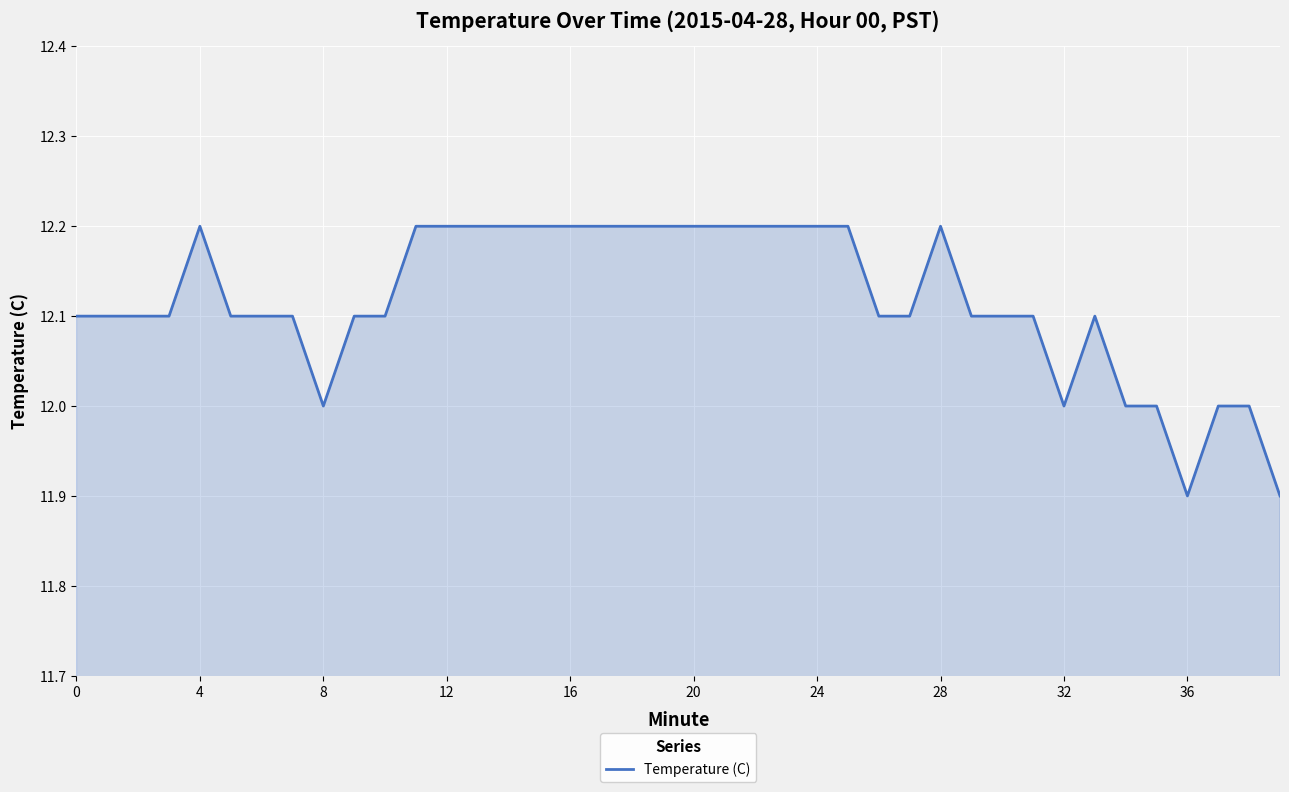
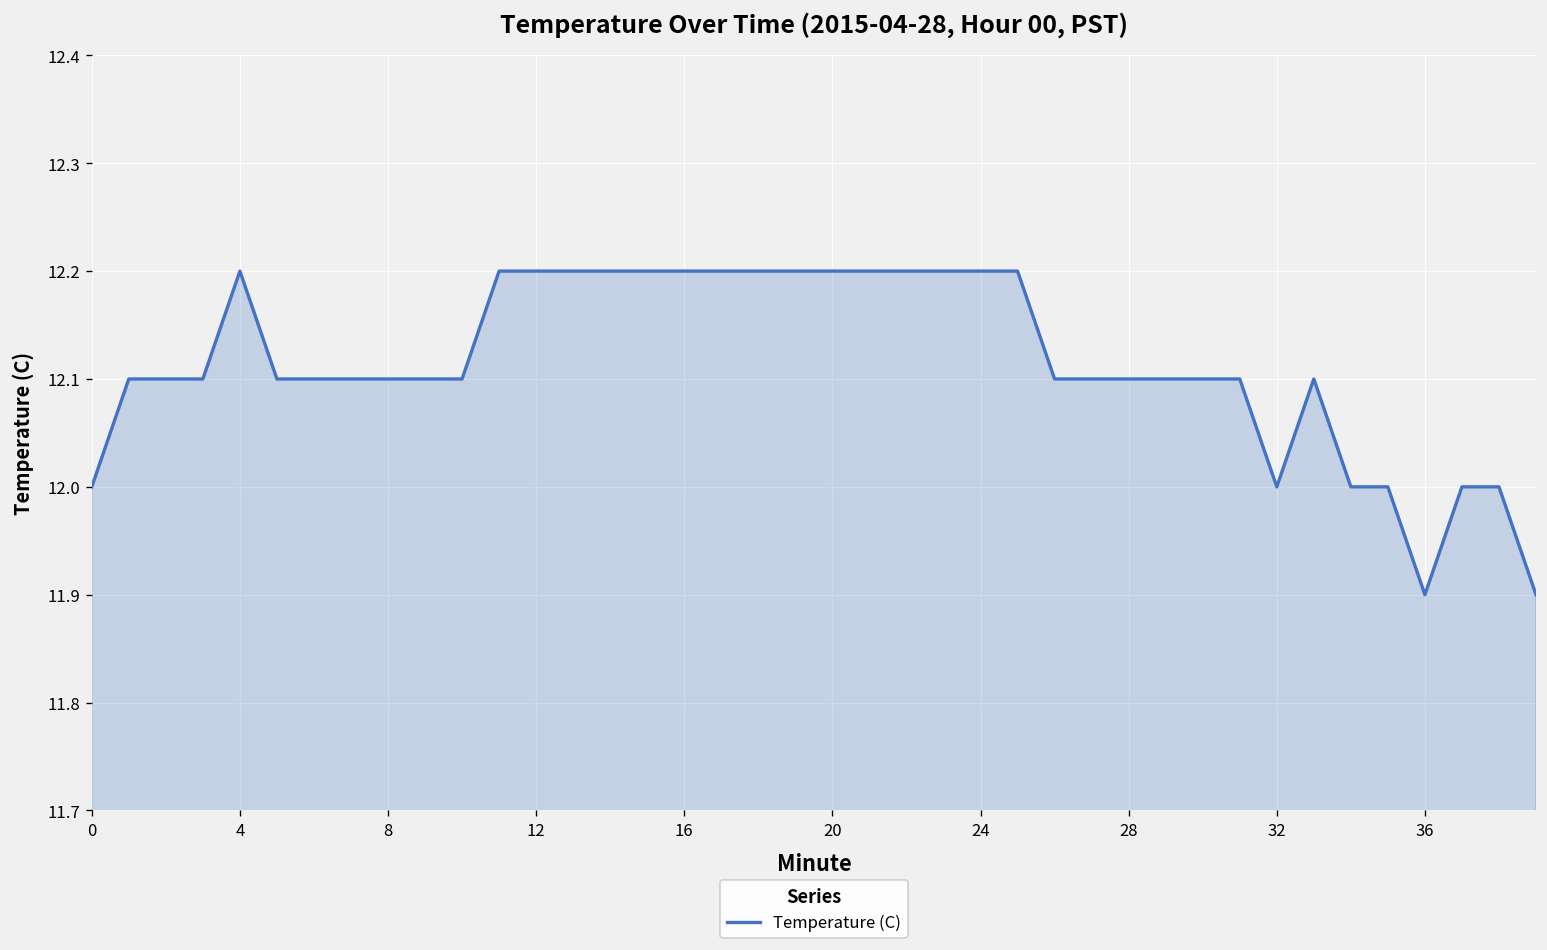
  {
-   "0": 12.1,
+   "0": 12.0,
    "4": 12.2,
-   "8": 12.0,
+   "8": 12.1,
    "12": 12.2,
    "16": 12.2,
    "20": 12.2,
    "24": 12.2,
-   "28": 12.2,
+   "28": 12.1,
    "32": 12.0,
    "36": 11.9
  }
